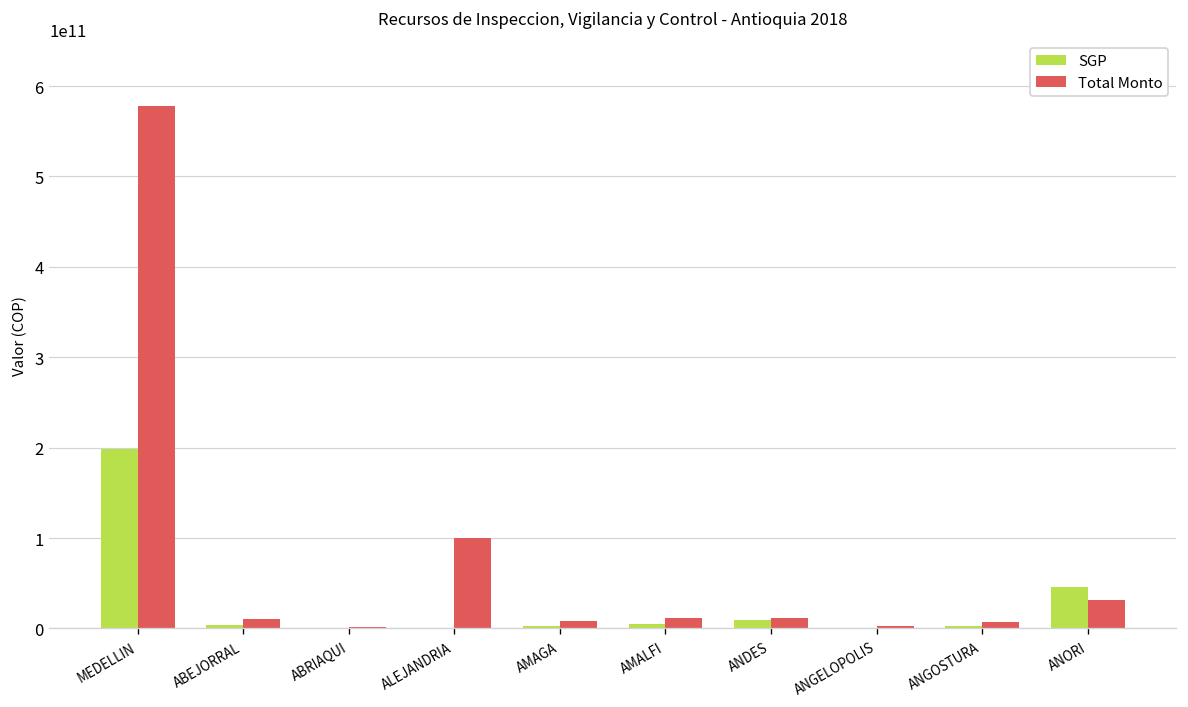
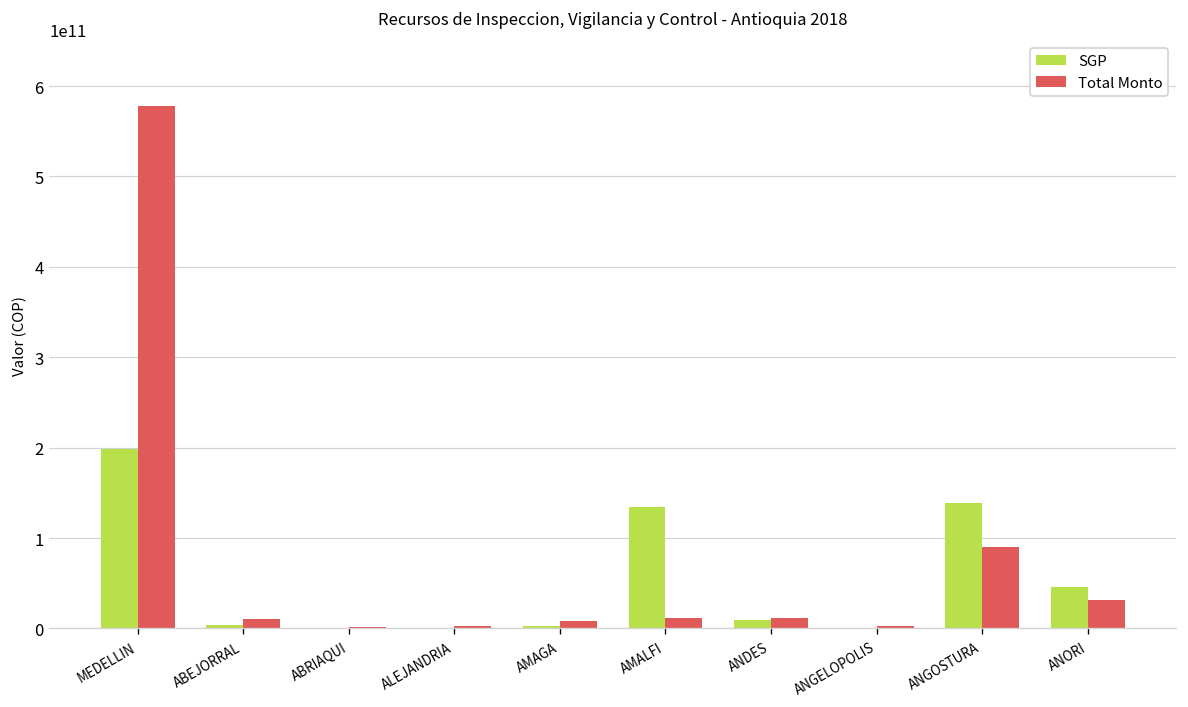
  {
    "SGP": {
      "MEDELLIN": 200000000000,
      "ABEJORRAL": 0,
-     "AMALFI": 0,
+     "AMALFI": 130000000000,
      "ANDES": 10000000000,
-     "ANGOSTURA": 0,
+     "ANGOSTURA": 140000000000,
      "ANORI": 50000000000
    },
    "Total Monto": {
      "MEDELLIN": 580000000000,
      "ABEJORRAL": 10000000000,
-     "ALEJANDRIA": 100000000000,
+     "ALEJANDRIA": 0,
      "AMAGA": 10000000000,
      "AMALFI": 10000000000,
      "ANDES": 10000000000,
-     "ANGOSTURA": 10000000000,
+     "ANGOSTURA": 90000000000,
      "ANORI": 30000000000
    }
  }
